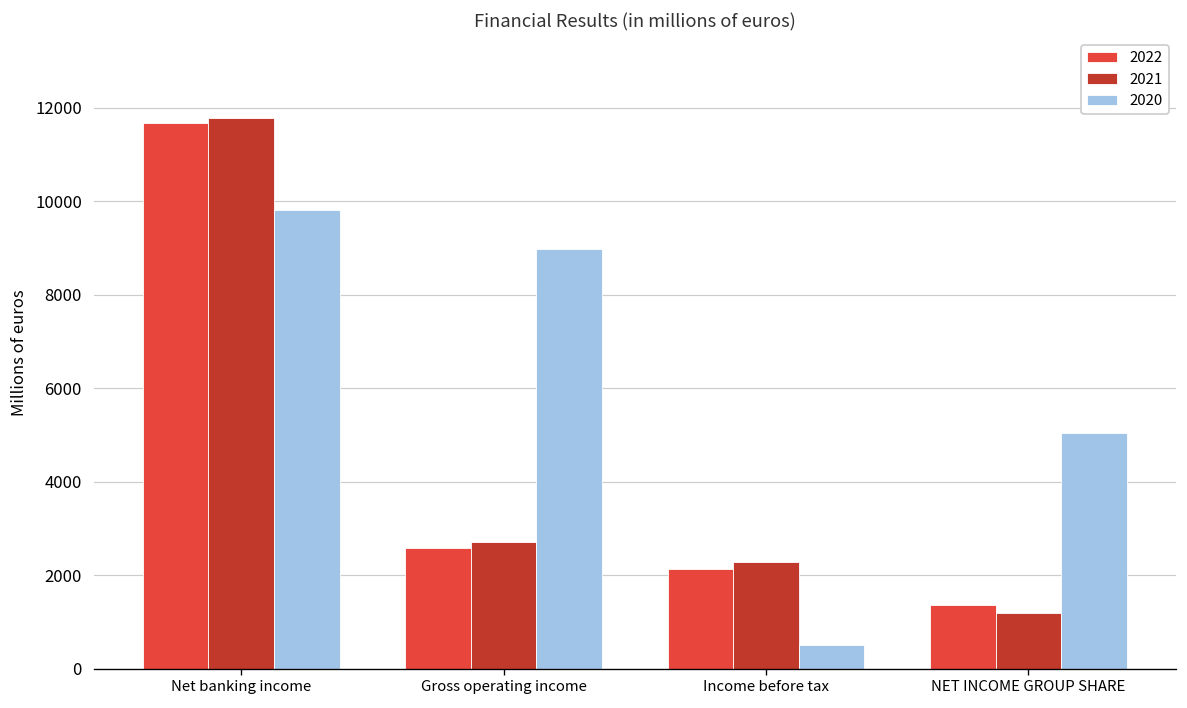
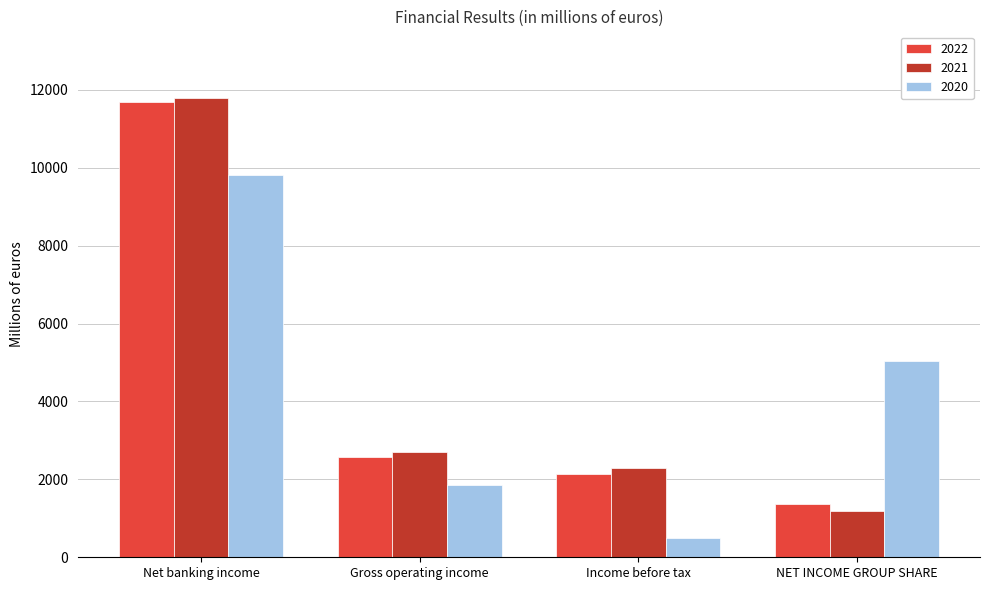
  {
    "2020": {
      "Net banking income": 9800,
-     "Gross operating income": 9000,
+     "Gross operating income": 1900,
      "Income before tax": 500,
      "NET INCOME GROUP SHARE": 5000
    }
  }
